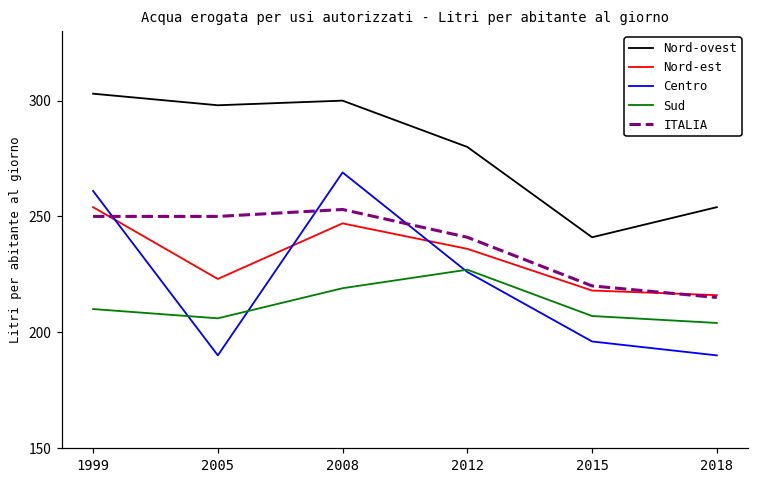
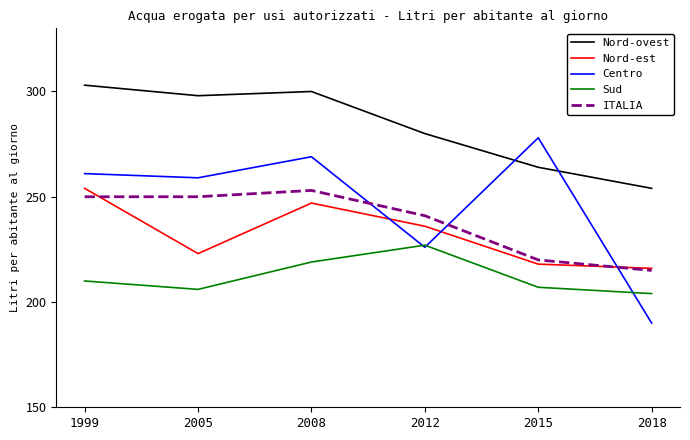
  {
    "Nord-ovest": {
      "1999": 303,
      "2005": 298,
      "2008": 300,
      "2012": 280,
-     "2015": 241,
+     "2015": 264,
      "2018": 254
    },
    "Nord-est": {
      "1999": 254,
      "2005": 223,
      "2008": 247,
      "2012": 236,
      "2015": 218
    },
    "Centro": {
      "1999": 261,
-     "2005": 190,
+     "2005": 259,
      "2008": 269,
-     "2015": 196,
+     "2015": 278,
      "2018": 190
    },
    "Sud": {
      "1999": 210,
      "2005": 206,
      "2008": 219,
      "2015": 207,
      "2018": 204
    },
    "ITALIA": {
      "1999": 250,
      "2005": 250,
      "2008": 253,
      "2012": 241,
      "2015": 220
    }
  }
